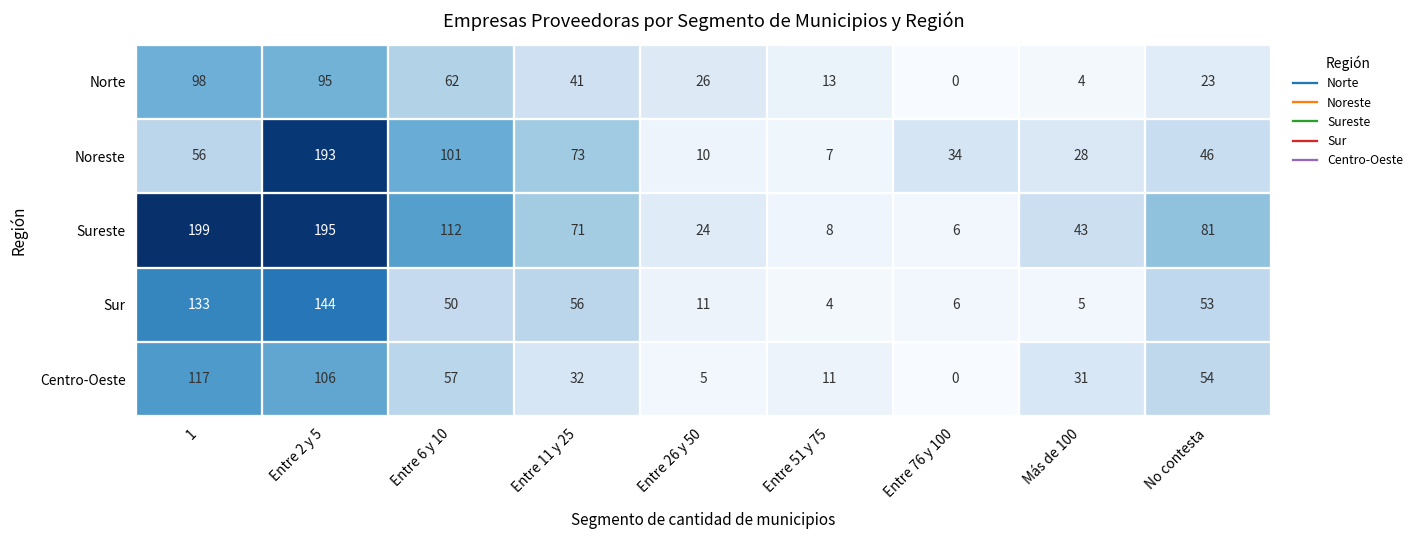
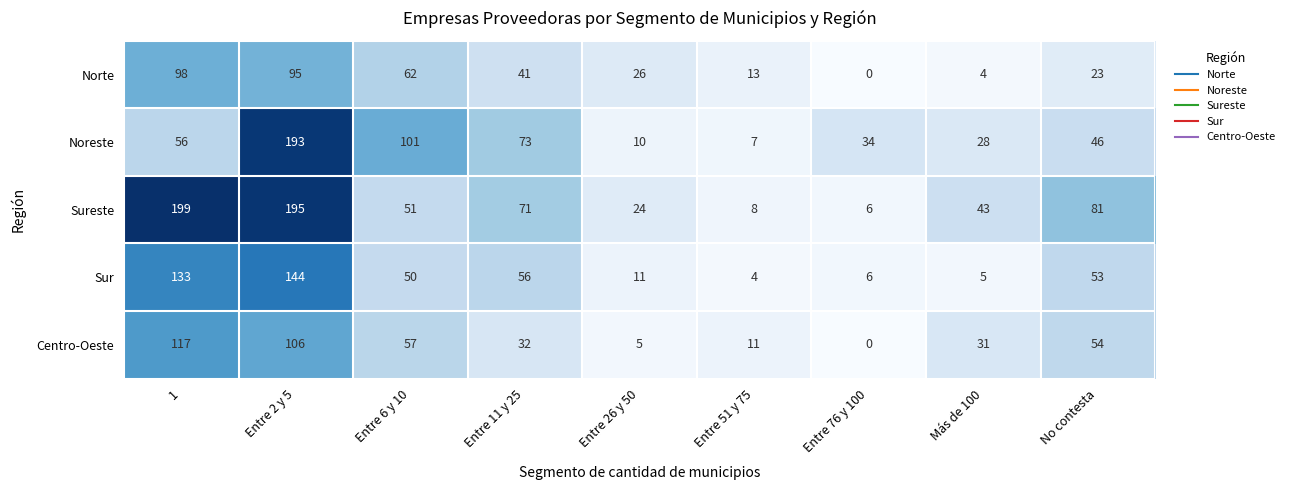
  {
    "Norte": {
      "1": 98,
      "Entre 2 y 5": 95,
      "Entre 6 y 10": 62,
      "Entre 11 y 25": 41,
      "Entre 26 y 50": 26,
      "Entre 51 y 75": 13,
      "Entre 76 y 100": 0,
      "Más de 100": 4,
      "No contesta": 23
    },
    "Noreste": {
      "1": 56,
      "Entre 2 y 5": 193,
      "Entre 6 y 10": 101,
      "Entre 11 y 25": 73,
      "Entre 26 y 50": 10,
      "Entre 51 y 75": 7,
      "Entre 76 y 100": 34,
      "Más de 100": 28,
      "No contesta": 46
    },
    "Sureste": {
      "1": 199,
      "Entre 2 y 5": 195,
-     "Entre 6 y 10": 112,
+     "Entre 6 y 10": 51,
      "Entre 11 y 25": 71,
      "Entre 26 y 50": 24,
      "Entre 51 y 75": 8,
      "Entre 76 y 100": 6,
      "Más de 100": 43,
      "No contesta": 81
    },
    "Sur": {
      "1": 133,
      "Entre 2 y 5": 144,
      "Entre 6 y 10": 50,
      "Entre 11 y 25": 56,
      "Entre 26 y 50": 11,
      "Entre 51 y 75": 4,
      "Entre 76 y 100": 6,
      "Más de 100": 5,
      "No contesta": 53
    },
    "Centro-Oeste": {
      "1": 117,
      "Entre 2 y 5": 106,
      "Entre 6 y 10": 57,
      "Entre 11 y 25": 32,
      "Entre 26 y 50": 5,
      "Entre 51 y 75": 11,
      "Entre 76 y 100": 0,
      "Más de 100": 31,
      "No contesta": 54
    }
  }
